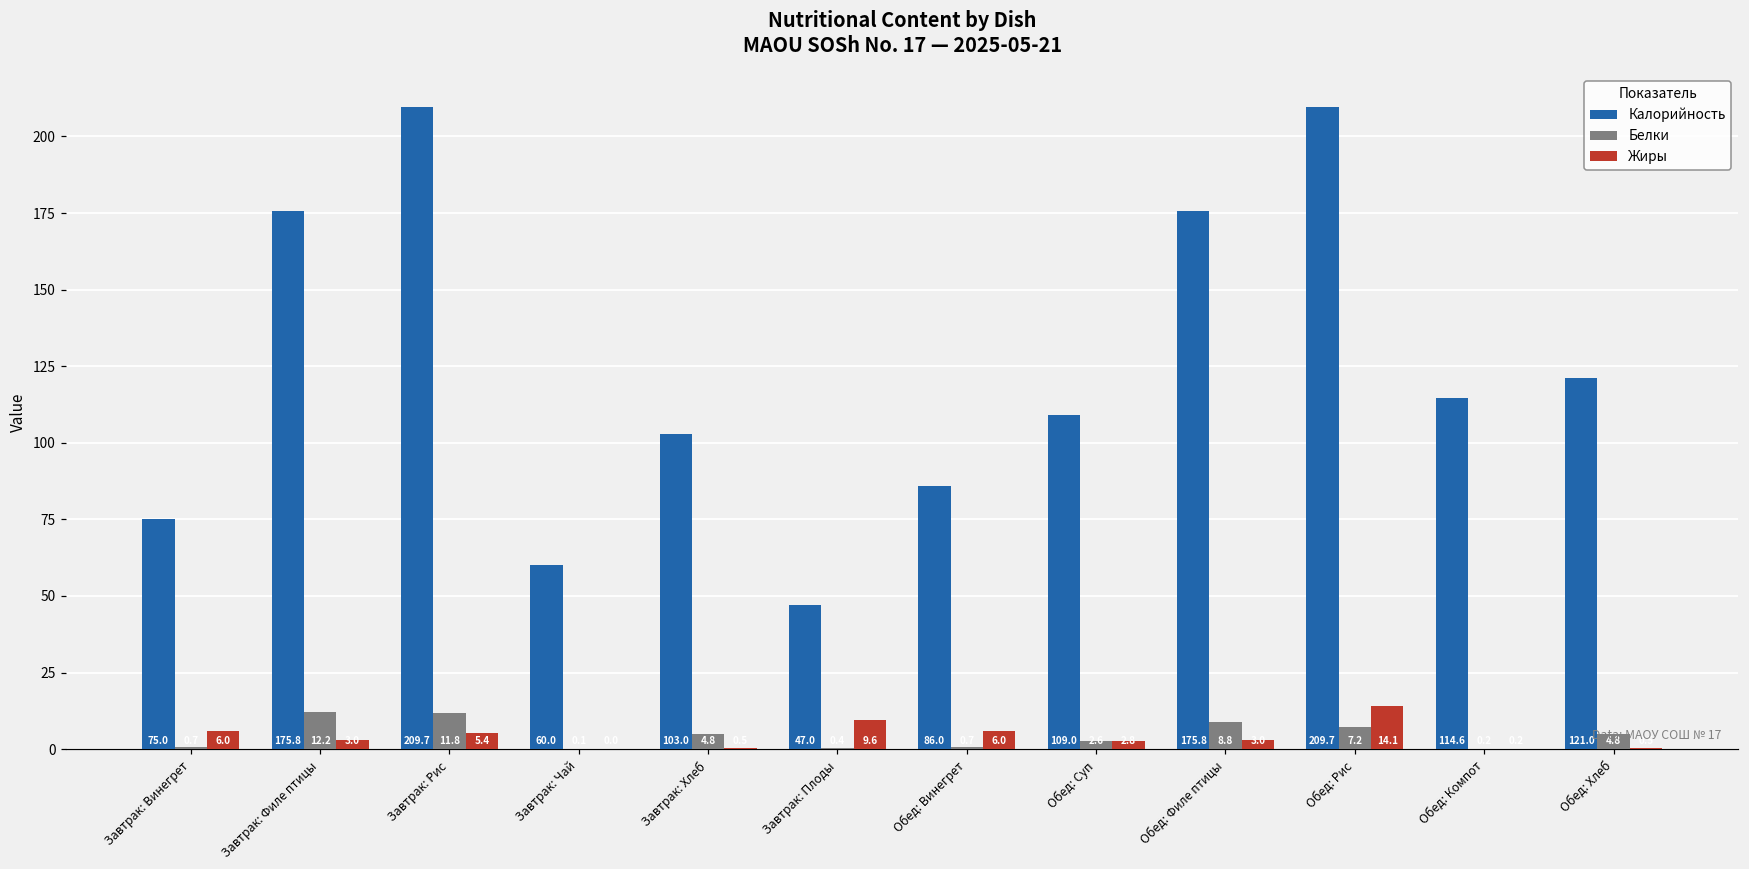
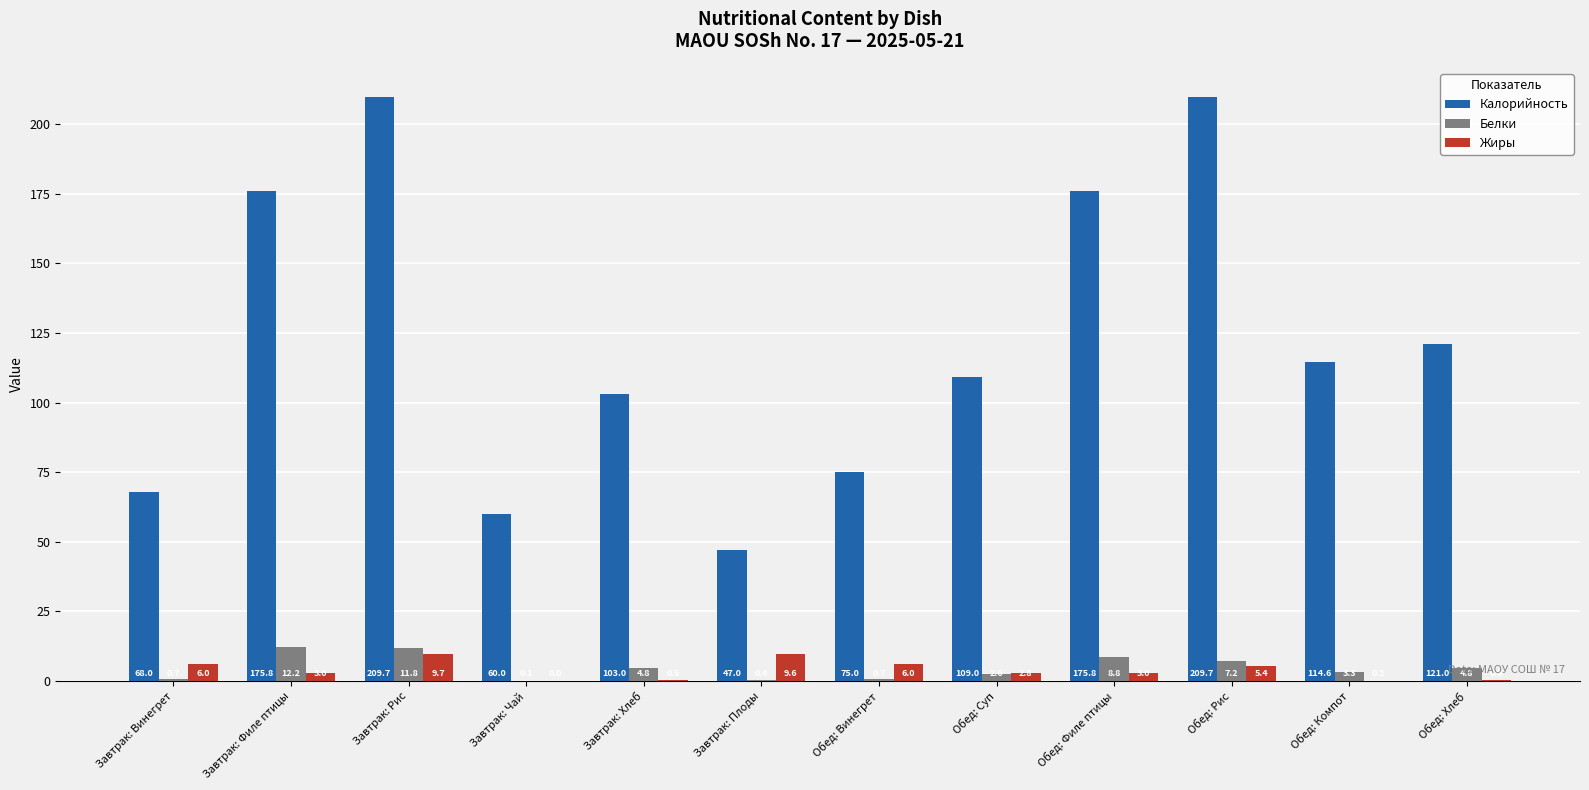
  {
    "Калорийность": {
-     "Завтрак: Винегрет": 75.0,
+     "Завтрак: Винегрет": 68.0,
      "Завтрак: Филе птицы": 175.8,
      "Завтрак: Рис": 209.7,
      "Завтрак: Чай": 60.0,
      "Завтрак: Хлеб": 103.0,
      "Завтрак: Плоды": 47.0,
-     "Обед: Винегрет": 86.0,
+     "Обед: Винегрет": 75.0,
      "Обед: Суп": 109.0,
      "Обед: Филе птицы": 175.8,
      "Обед: Рис": 209.7,
      "Обед: Компот": 114.6,
      "Обед: Хлеб": 121.0
    },
    "Белки": {
      "Обед: Суп": 3,
-     "Обед: Компот": 0
+     "Обед: Компот": 3
    },
    "Жиры": {
      "Завтрак: Винегрет": 6.0,
      "Завтрак: Филе птицы": 3.0,
-     "Завтрак: Рис": 5.4,
+     "Завтрак: Рис": 9.7,
      "Завтрак: Плоды": 9.6,
      "Обед: Винегрет": 6.0,
      "Обед: Суп": 2.8,
      "Обед: Филе птицы": 3.0,
-     "Обед: Рис": 14.1
+     "Обед: Рис": 5.4
    }
  }
